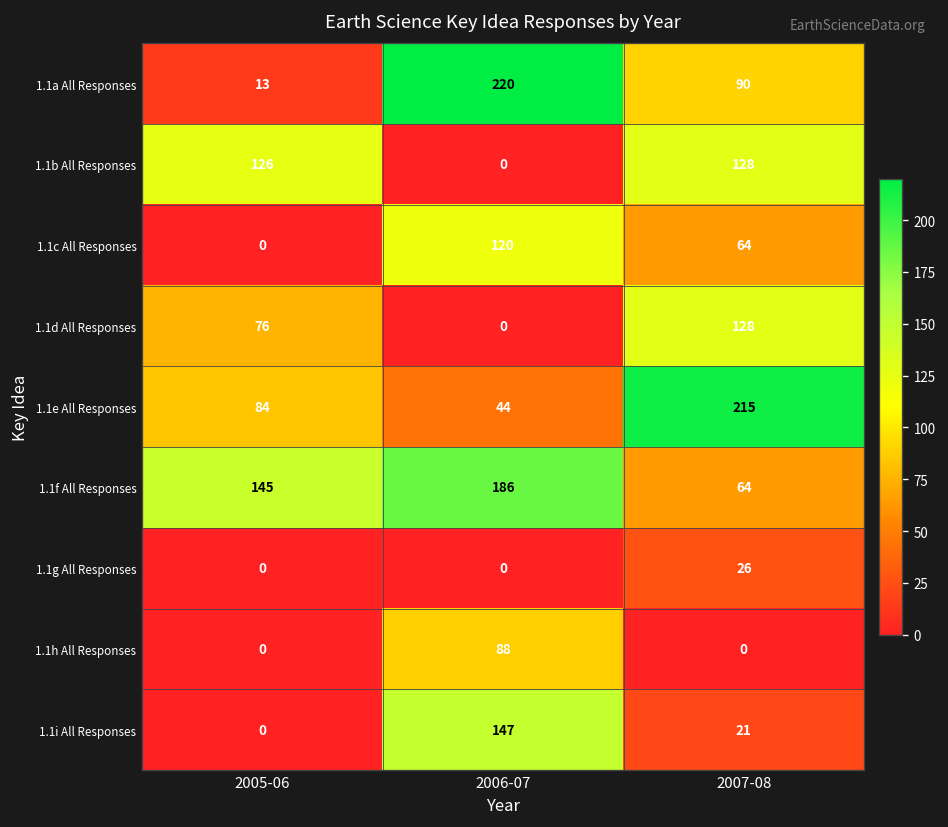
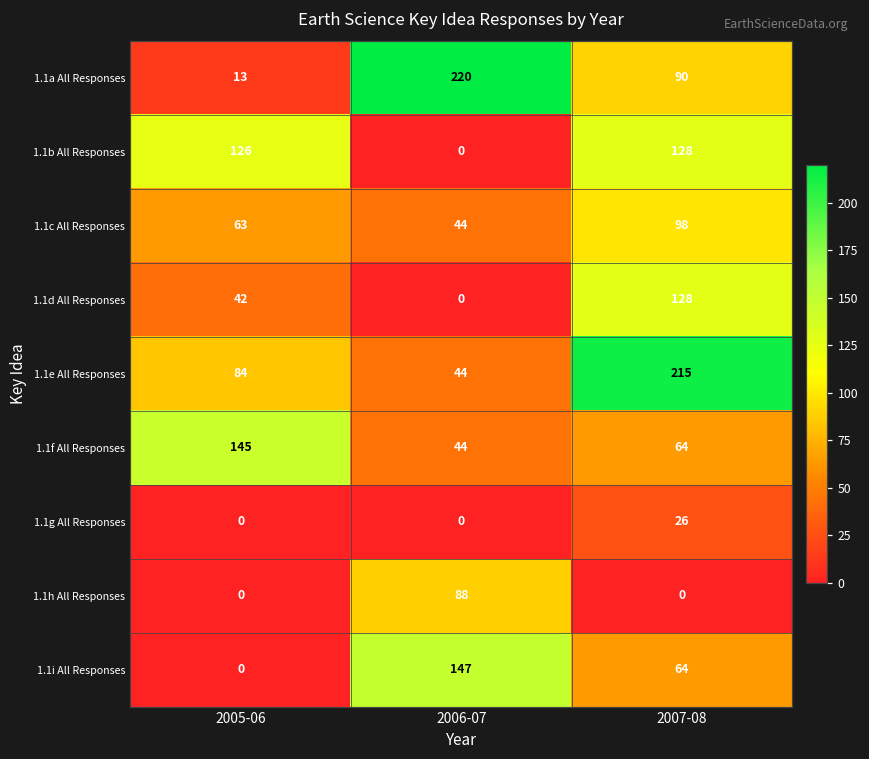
  {
    "1.1a All Responses": {
      "2005-06": 13,
      "2006-07": 220,
      "2007-08": 90
    },
    "1.1b All Responses": {
      "2005-06": 126,
      "2006-07": 0,
      "2007-08": 128
    },
    "1.1c All Responses": {
-     "2005-06": 0,
-     "2006-07": 120,
-     "2007-08": 64
+     "2005-06": 63,
+     "2006-07": 44,
+     "2007-08": 98
    },
    "1.1d All Responses": {
-     "2005-06": 76,
+     "2005-06": 42,
      "2006-07": 0,
      "2007-08": 128
    },
    "1.1e All Responses": {
      "2005-06": 84,
      "2006-07": 44,
      "2007-08": 215
    },
    "1.1f All Responses": {
      "2005-06": 145,
-     "2006-07": 186,
+     "2006-07": 44,
      "2007-08": 64
    },
    "1.1g All Responses": {
      "2005-06": 0,
      "2006-07": 0,
      "2007-08": 26
    },
    "1.1h All Responses": {
      "2005-06": 0,
      "2006-07": 88,
      "2007-08": 0
    },
    "1.1i All Responses": {
      "2005-06": 0,
      "2006-07": 147,
-     "2007-08": 21
+     "2007-08": 64
    }
  }
